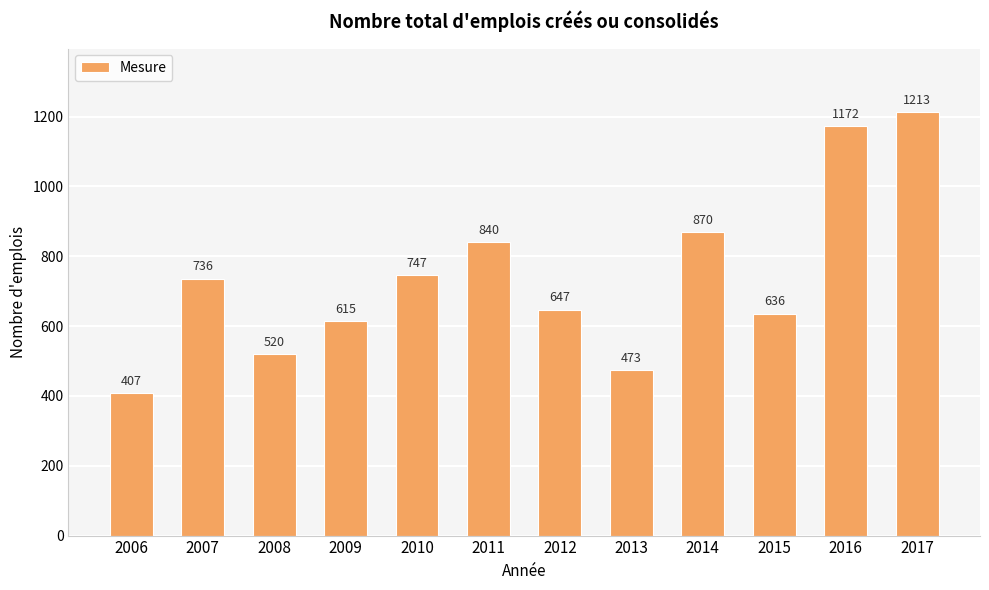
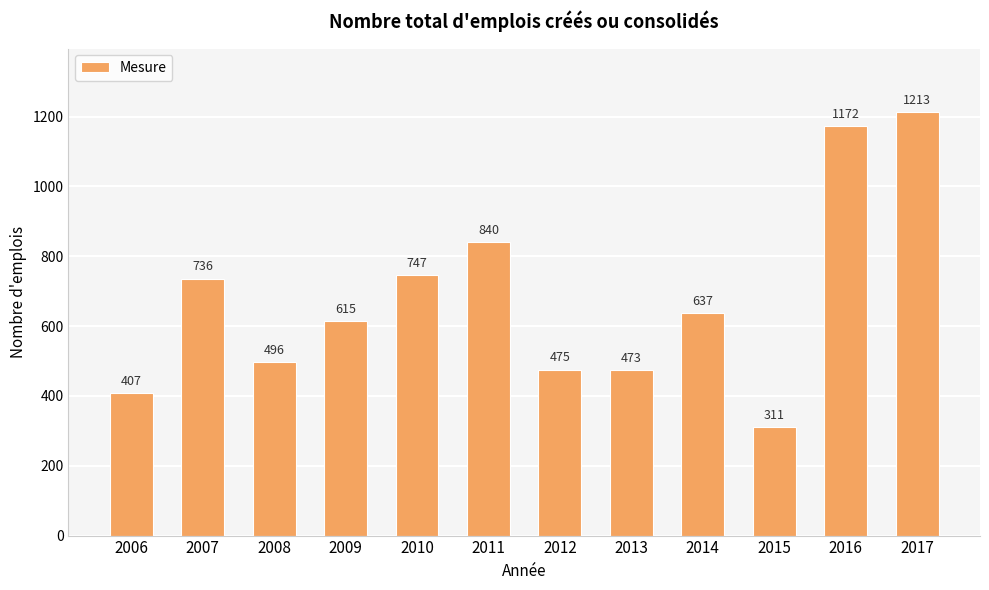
  {
    "2006": 407,
    "2007": 736,
-   "2008": 520,
+   "2008": 496,
    "2009": 615,
    "2010": 747,
    "2011": 840,
-   "2012": 647,
+   "2012": 475,
    "2013": 473,
-   "2014": 870,
-   "2015": 636,
+   "2014": 637,
+   "2015": 311,
    "2016": 1172,
    "2017": 1213
  }
